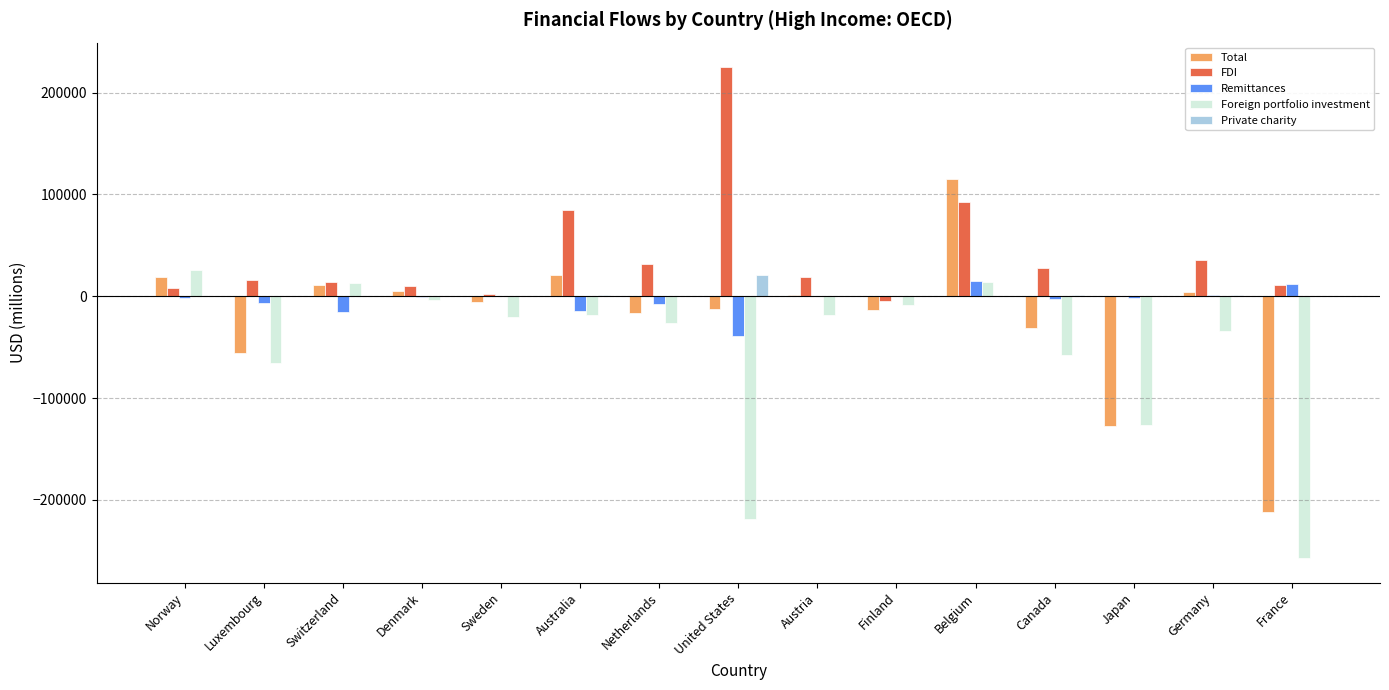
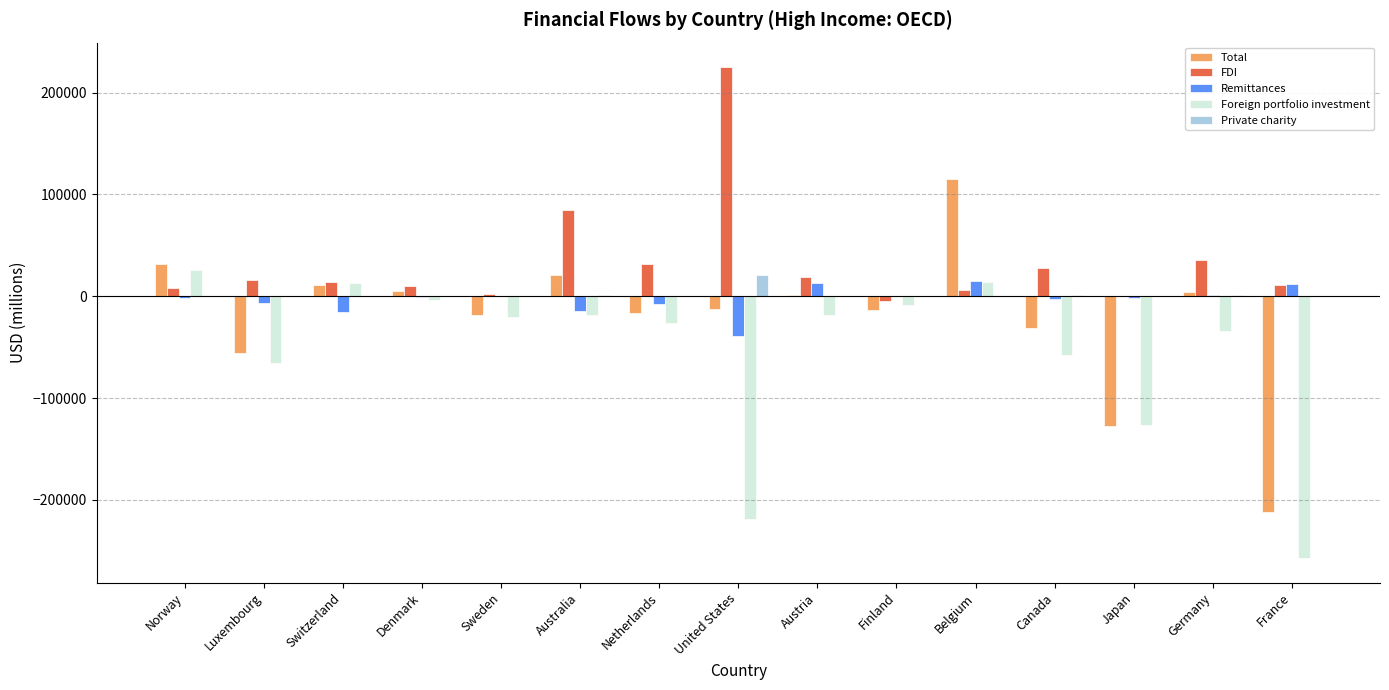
  {
    "Total": {
-     "Norway": 19000,
+     "Norway": 32000,
      "Luxembourg": -56000,
      "Switzerland": 11000,
      "Denmark": 5000,
-     "Sweden": -6000,
+     "Sweden": -18000,
      "Australia": 20000,
      "Netherlands": -17000,
      "United States": -12000,
      "Finland": -13000,
      "Belgium": 115000,
      "Canada": -31000,
      "Japan": -127000,
      "Germany": 4000,
      "France": -212000
    },
    "FDI": {
      "Norway": 8000,
      "Luxembourg": 16000,
      "Switzerland": 14000,
      "Denmark": 10000,
      "Australia": 85000,
      "Netherlands": 32000,
      "United States": 225000,
      "Austria": 19000,
      "Finland": -5000,
-     "Belgium": 93000,
+     "Belgium": 6000,
      "Canada": 28000,
      "Germany": 36000,
      "France": 11000
    },
    "Remittances": {
      "Luxembourg": -6000,
      "Switzerland": -16000,
      "Australia": -14000,
      "Netherlands": -7000,
      "United States": -39000,
-     "Austria": 0,
+     "Austria": 13000,
      "Belgium": 15000,
      "Canada": -3000,
      "France": 12000
    }
  }
